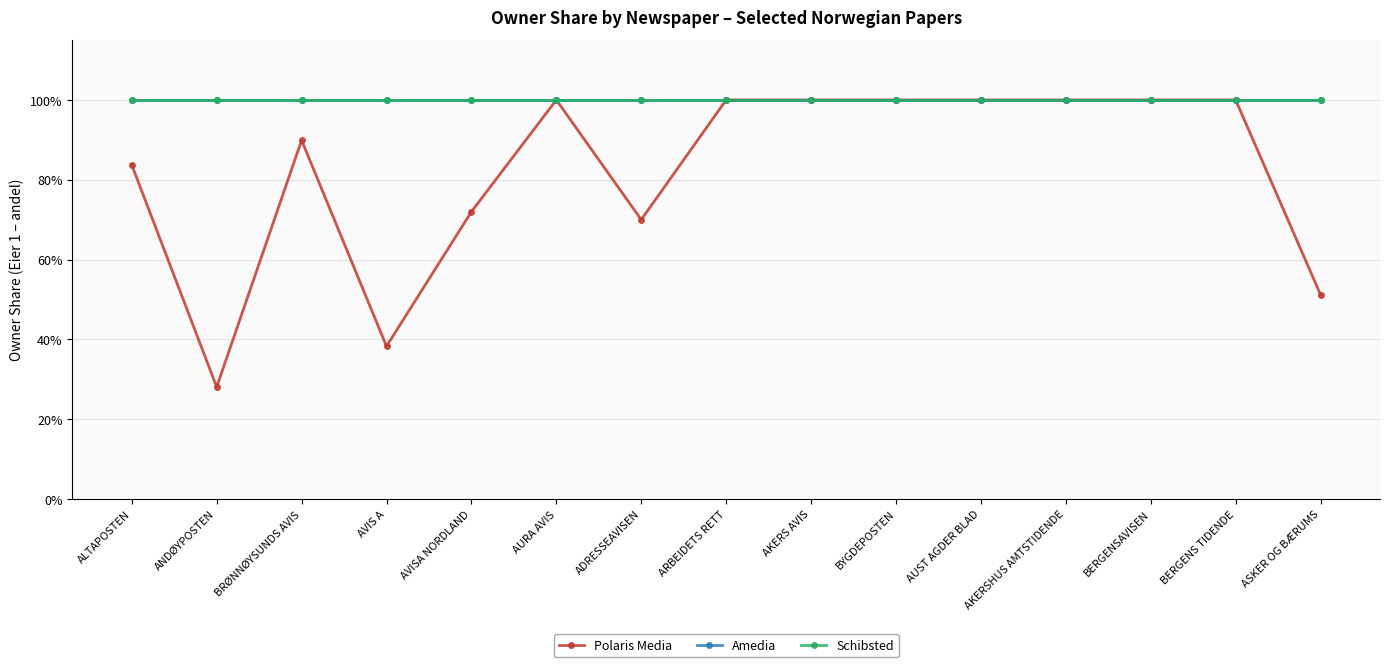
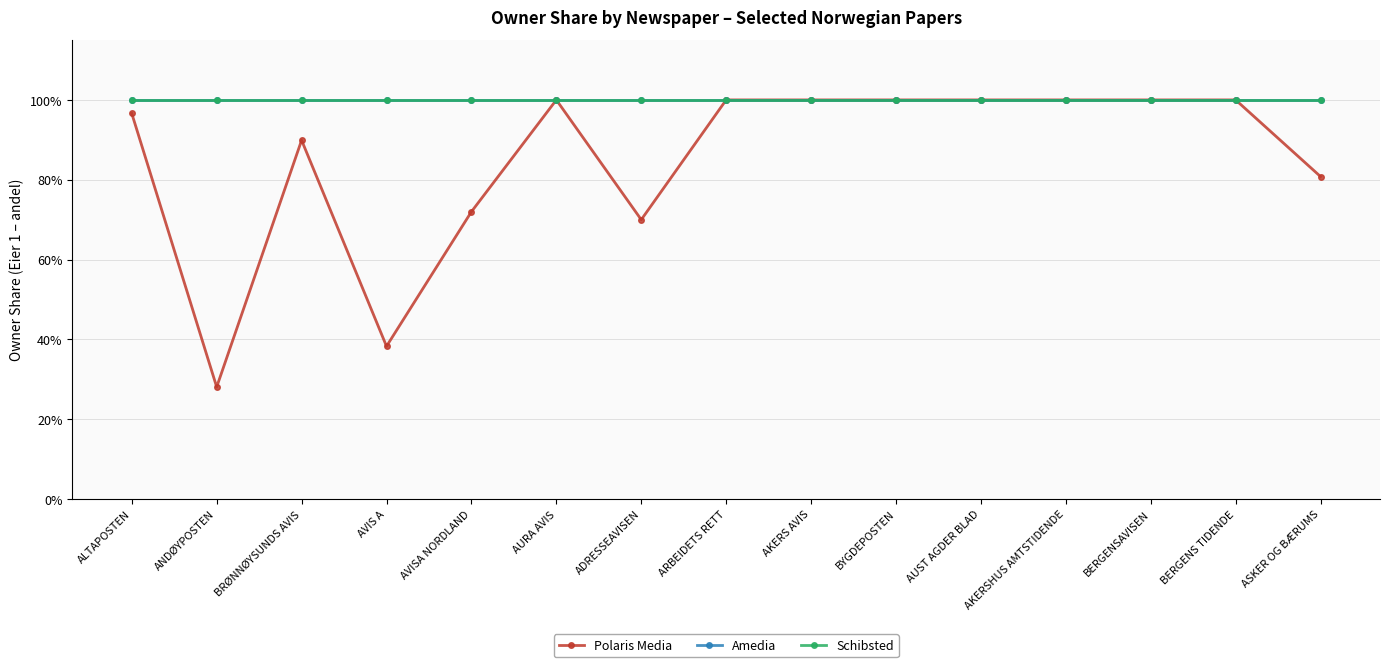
  {
    "Polaris Media": {
-     "ALTAPOSTEN": "84%",
+     "ALTAPOSTEN": "97%",
      "ANDØYPOSTEN": "28%",
      "BRØNNØYSUNDS AVIS": "90%",
      "AVIS A": "38%",
      "AVISA NORDLAND": "72%",
      "ADRESSEAVISEN": "70%",
-     "ASKER OG BÆRUMS": "51%"
+     "ASKER OG BÆRUMS": "81%"
    },
    "Schibsted": {
      "ALTAPOSTEN": "100%",
      "ANDØYPOSTEN": "100%",
      "BRØNNØYSUNDS AVIS": "100%",
      "AVIS A": "100%",
      "AVISA NORDLAND": "100%",
      "ADRESSEAVISEN": "100%",
      "ASKER OG BÆRUMS": "100%"
    }
  }
